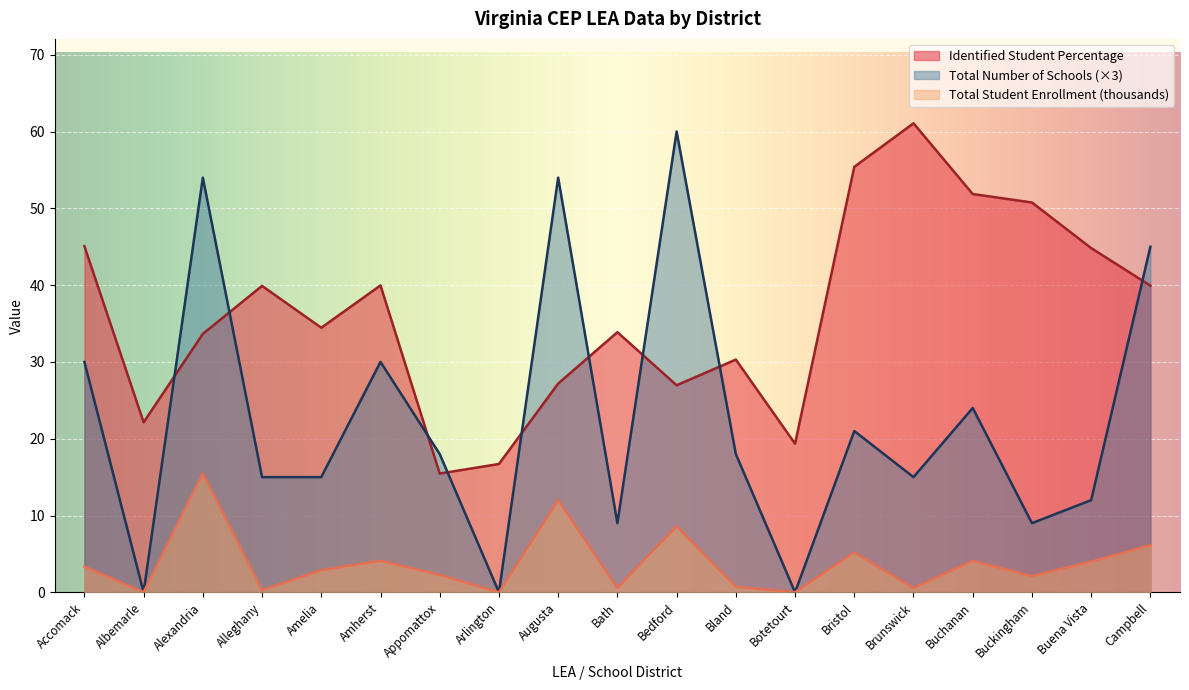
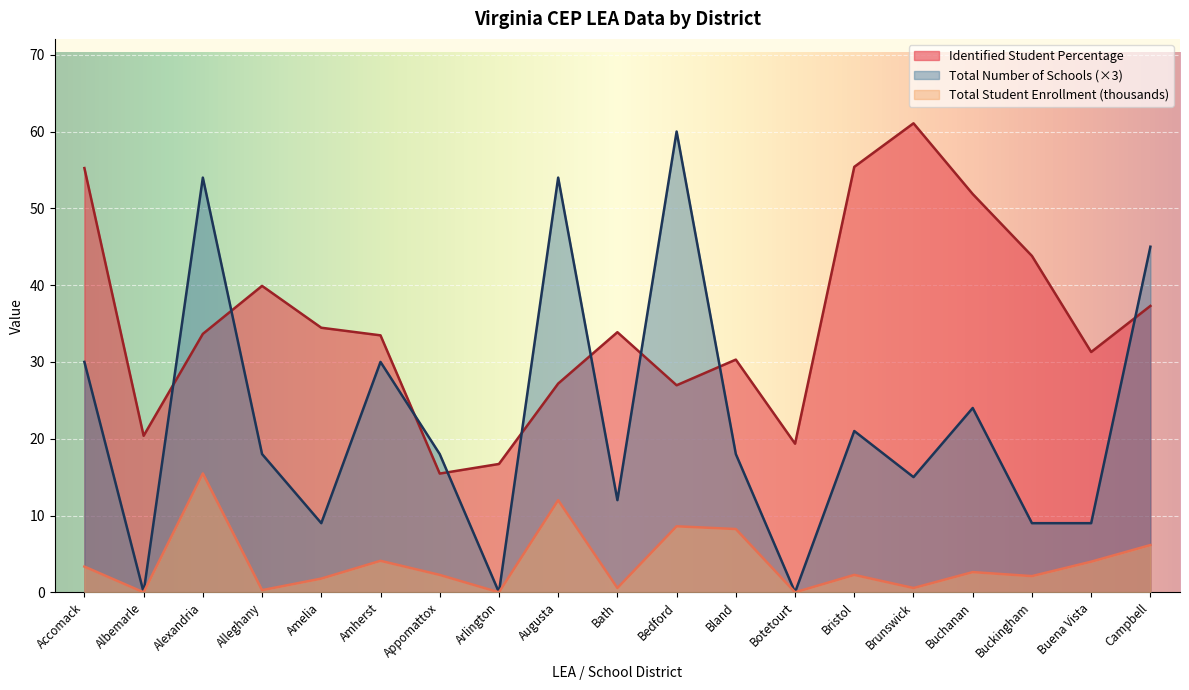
  {
    "Identified Student Percentage": {
-     "Accomack": 45,
-     "Albemarle": 22,
+     "Accomack": 55,
+     "Albemarle": 20,
      "Alexandria": 34,
      "Alleghany": 40,
      "Amelia": 34,
-     "Amherst": 40,
+     "Amherst": 33,
      "Appomattox": 15,
      "Arlington": 17,
      "Augusta": 27,
      "Bath": 34,
      "Bedford": 27,
      "Bland": 30,
      "Botetourt": 19,
      "Bristol": 55,
      "Brunswick": 61,
      "Buchanan": 52,
-     "Buckingham": 51,
-     "Buena Vista": 45,
-     "Campbell": 40
+     "Buckingham": 44,
+     "Buena Vista": 31,
+     "Campbell": 37
    },
    "Total Number of Schools (×3)": {
      "Accomack": 30,
      "Alexandria": 54,
-     "Alleghany": 15,
-     "Amelia": 15,
+     "Alleghany": 18,
+     "Amelia": 9,
      "Amherst": 30,
      "Appomattox": 18,
      "Augusta": 54,
-     "Bath": 9,
+     "Bath": 12,
      "Bedford": 60,
      "Bland": 18,
      "Bristol": 21,
      "Brunswick": 15,
      "Buchanan": 24,
      "Buckingham": 9,
-     "Buena Vista": 12,
+     "Buena Vista": 9,
      "Campbell": 45
    },
    "Total Student Enrollment (thousands)": {
      "Accomack": 3,
      "Alexandria": 15,
      "Alleghany": 0,
-     "Amelia": 3,
+     "Amelia": 2,
      "Amherst": 4,
      "Appomattox": 2,
      "Augusta": 12,
      "Bath": 1,
      "Bedford": 9,
-     "Bland": 1,
-     "Bristol": 5,
+     "Bland": 8,
+     "Bristol": 2,
      "Brunswick": 1,
-     "Buchanan": 4,
+     "Buchanan": 3,
      "Buckingham": 2,
      "Buena Vista": 4,
      "Campbell": 6
    }
  }
